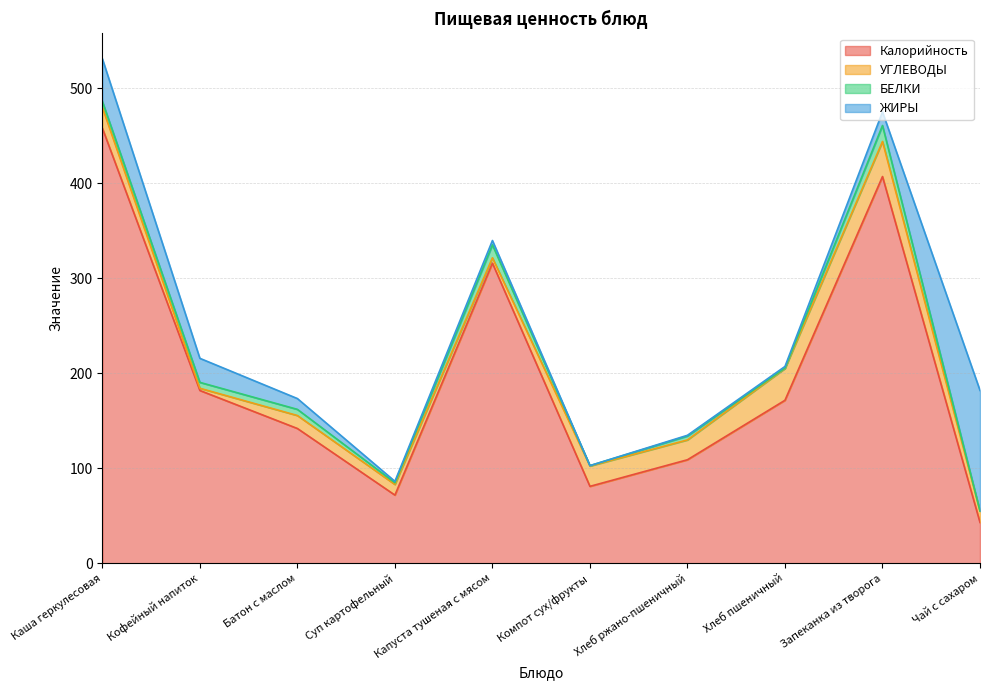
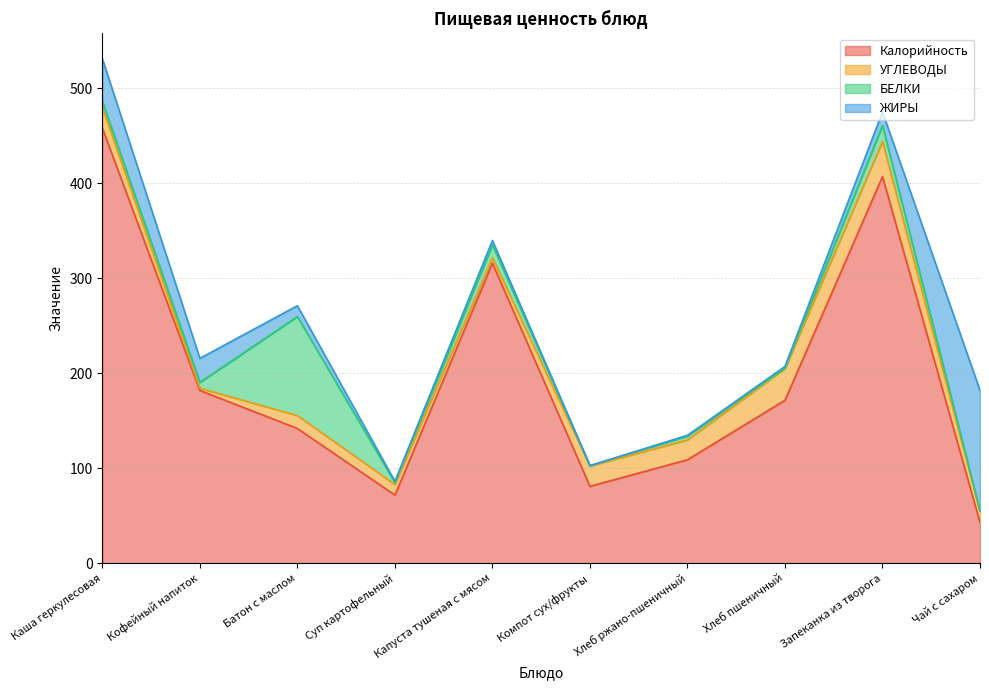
  {
    "Калорийность": {
      "Каша геркулесовая": 460,
      "Батон с маслом": 140,
      "Суп картофельный": 70,
      "Капуста тушеная с мясом": 320,
      "Компот сух/фрукты": 80,
      "Хлеб ржано-пшеничный": 110,
      "Хлеб пшеничный": 170,
      "Запеканка из творога": 410,
      "Чай с сахаром": 40
    },
    "УГЛЕВОДЫ": {
      "Каша геркулесовая": 20,
      "Батон с маслом": 10,
      "Капуста тушеная с мясом": 10,
      "Хлеб ржано-пшеничный": 20,
      "Запеканка из творога": 40
    },
    "БЕЛКИ": {
      "Каша геркулесовая": 10,
      "Кофейный напиток": 10,
-     "Батон с маслом": 10,
+     "Батон с маслом": 100,
      "Капуста тушеная с мясом": 10,
      "Запеканка из творога": 20
    },
    "ЖИРЫ": {
      "Каша геркулесовая": 40,
      "Кофейный напиток": 30,
      "Батон с маслом": 10,
      "Капуста тушеная с мясом": 0,
      "Чай с сахаром": 130
    }
  }
